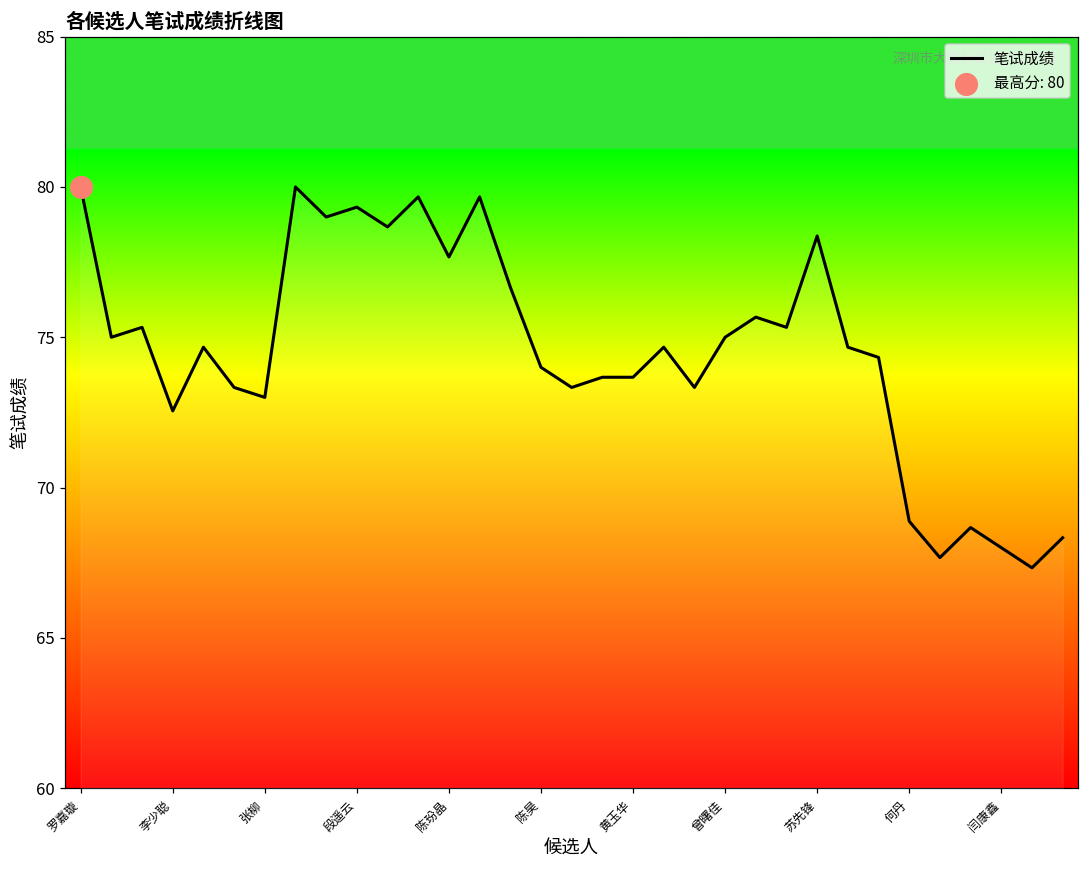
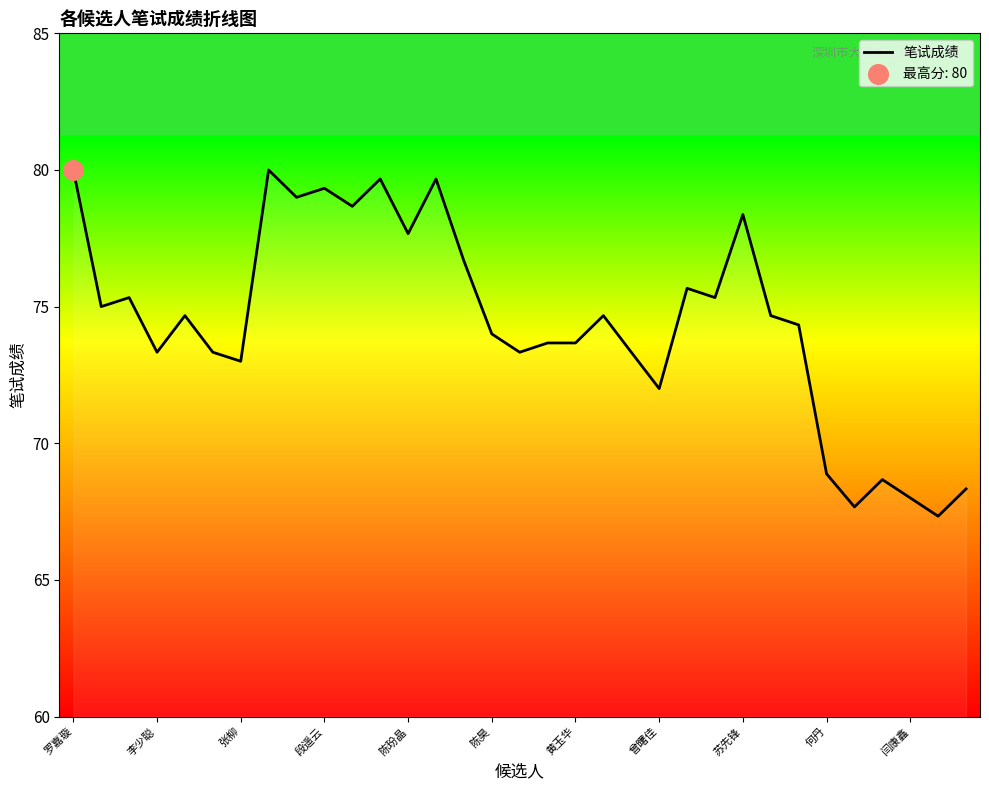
  {
    "笔试成绩": {
-     "李少聪": 72.6,
+     "李少聪": 73.3,
      "张柳": 73.0,
      "段遥云": 79.3,
      "陈玢晶": 77.7,
      "陈昊": 74.0,
      "黄玉华": 73.7,
-     "曾曙佳": 75,
+     "曾曙佳": 72,
      "苏先锋": 78.4,
      "何丹": 68.9,
      "闫康鑫": 68.0
    }
  }
